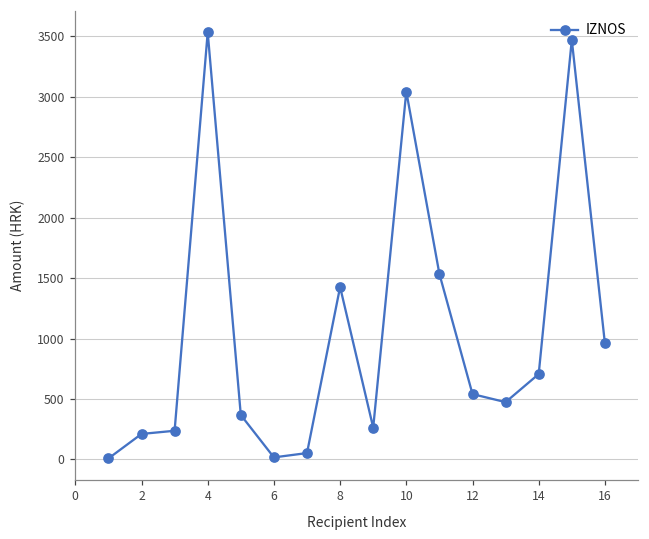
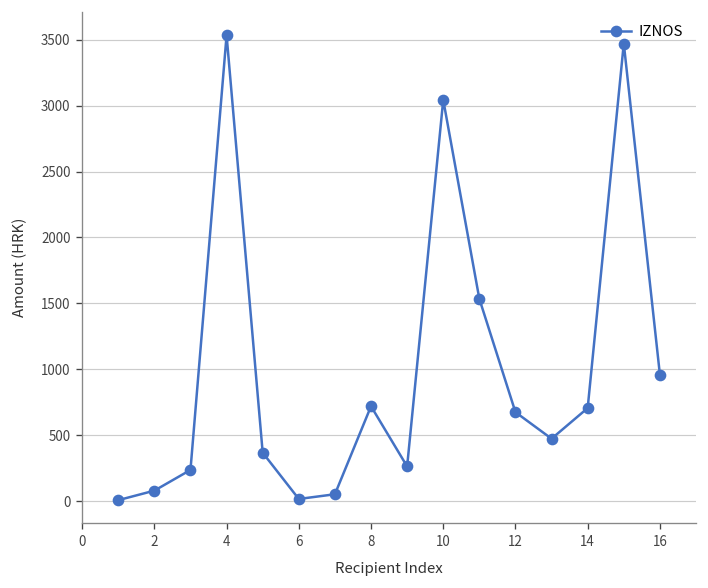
  {
-   "2": 210,
+   "2": 80,
    "4": 3530,
    "6": 20,
-   "8": 1430,
+   "8": 720,
    "10": 3040,
-   "12": 540,
+   "12": 670,
    "14": 710,
    "16": 960
  }
